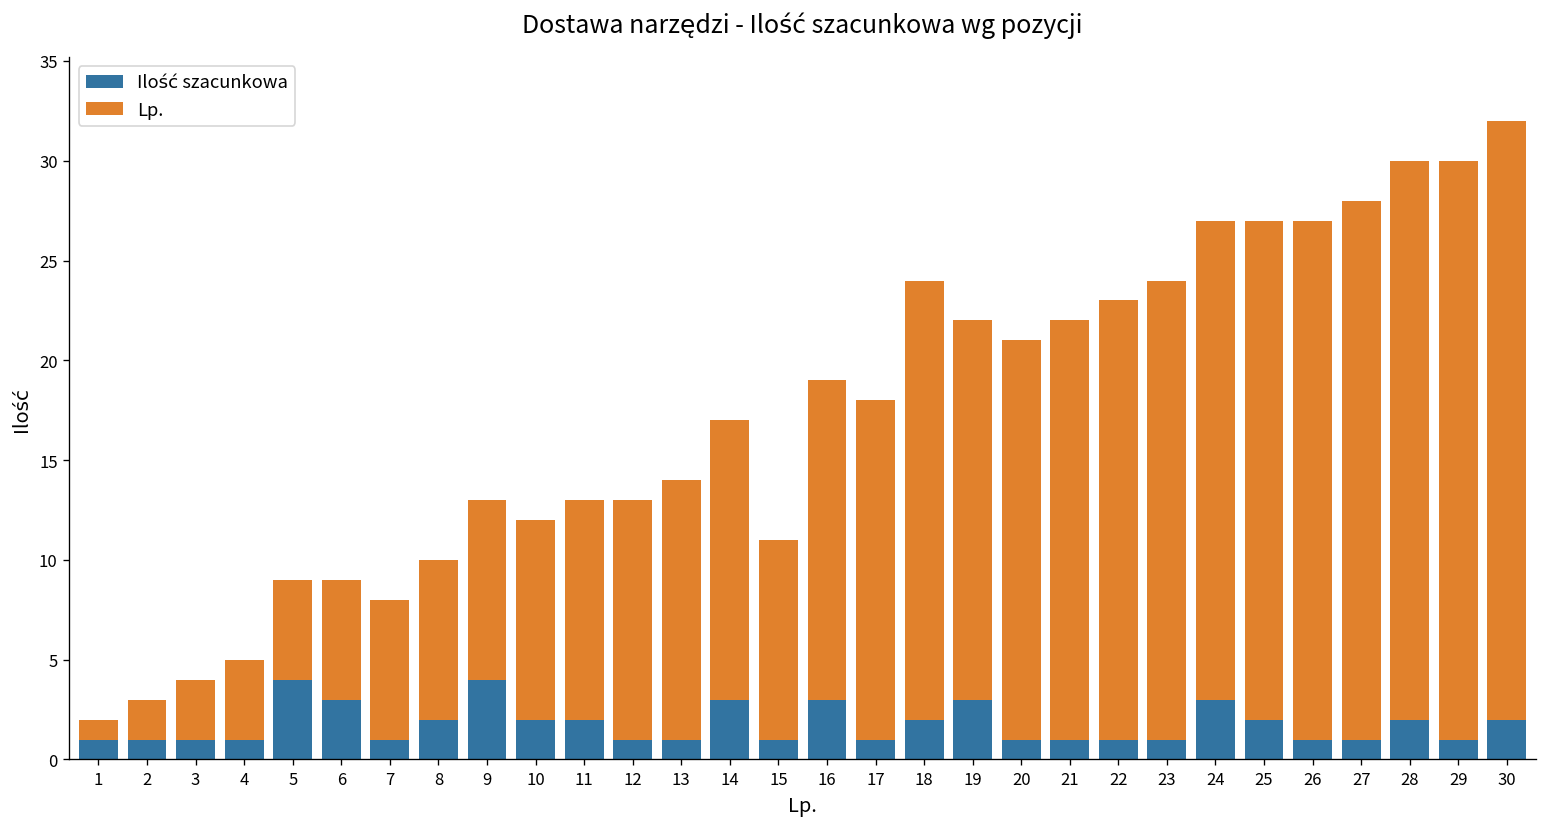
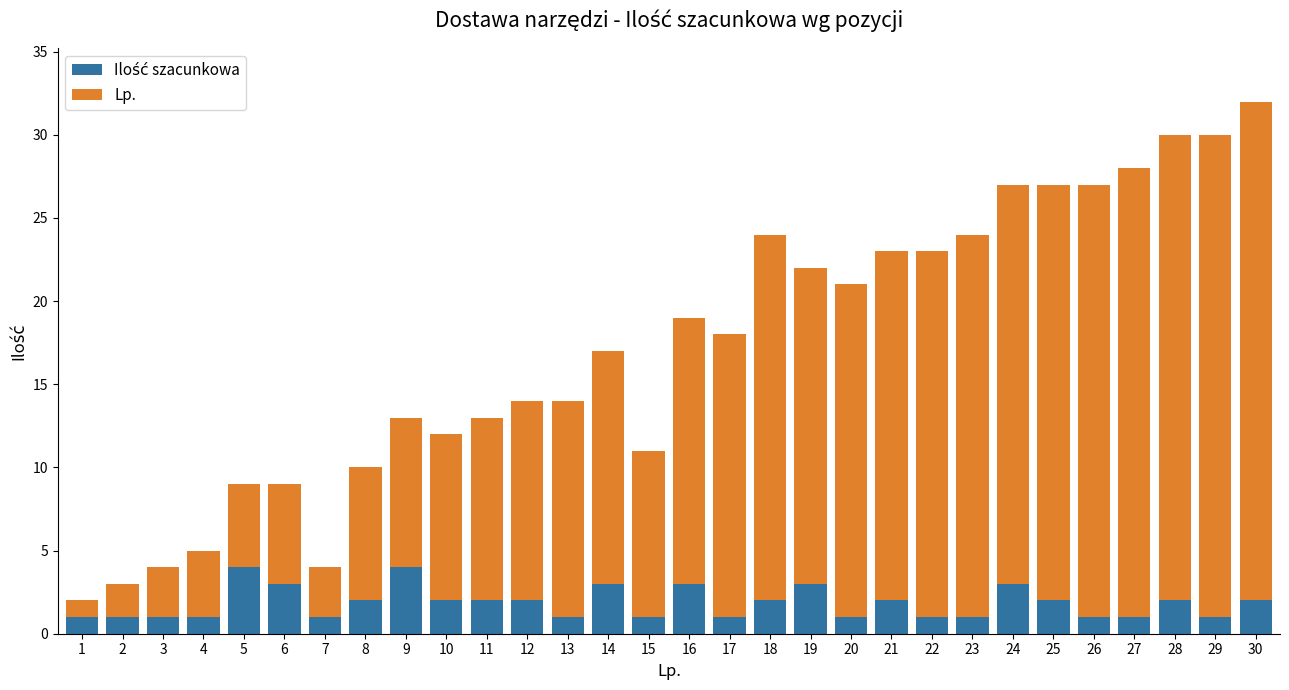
  {
    "Ilość szacunkowa": {
      "1": 1,
      "2": 1,
      "3": 1,
      "4": 1,
      "5": 4,
      "6": 3,
      "7": 1,
      "8": 2,
      "9": 4,
      "10": 2,
      "11": 2,
-     "12": 1,
+     "12": 2,
      "13": 1,
      "14": 3,
      "15": 1,
      "16": 3,
      "17": 1,
      "18": 2,
      "19": 3,
      "20": 1,
-     "21": 1,
+     "21": 2,
      "22": 1,
      "23": 1,
      "24": 3,
      "25": 2,
      "26": 1,
      "27": 1,
      "28": 2,
      "29": 1,
      "30": 2
    },
    "Lp.": {
      "1": 1,
      "2": 2,
      "3": 3,
      "4": 4,
      "5": 5,
      "6": 6,
-     "7": 7,
+     "7": 3,
      "8": 8,
      "9": 9,
      "10": 10,
      "11": 11,
      "12": 12,
      "13": 13,
      "14": 14,
      "15": 10,
      "16": 16,
      "17": 17,
      "18": 22,
      "19": 19,
      "20": 20,
      "21": 21,
      "22": 22,
      "23": 23,
      "24": 24,
      "25": 25,
      "26": 26,
      "27": 27,
      "28": 28,
      "29": 29,
      "30": 30
    }
  }
